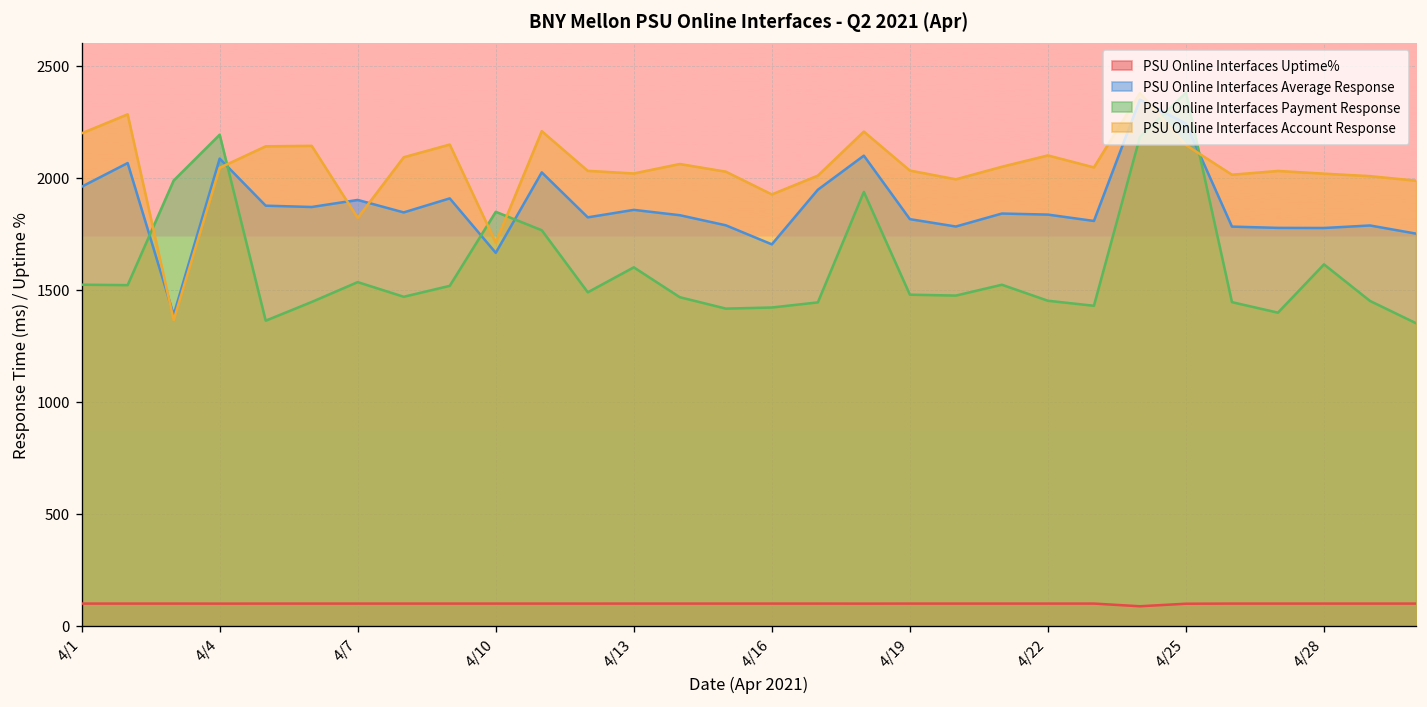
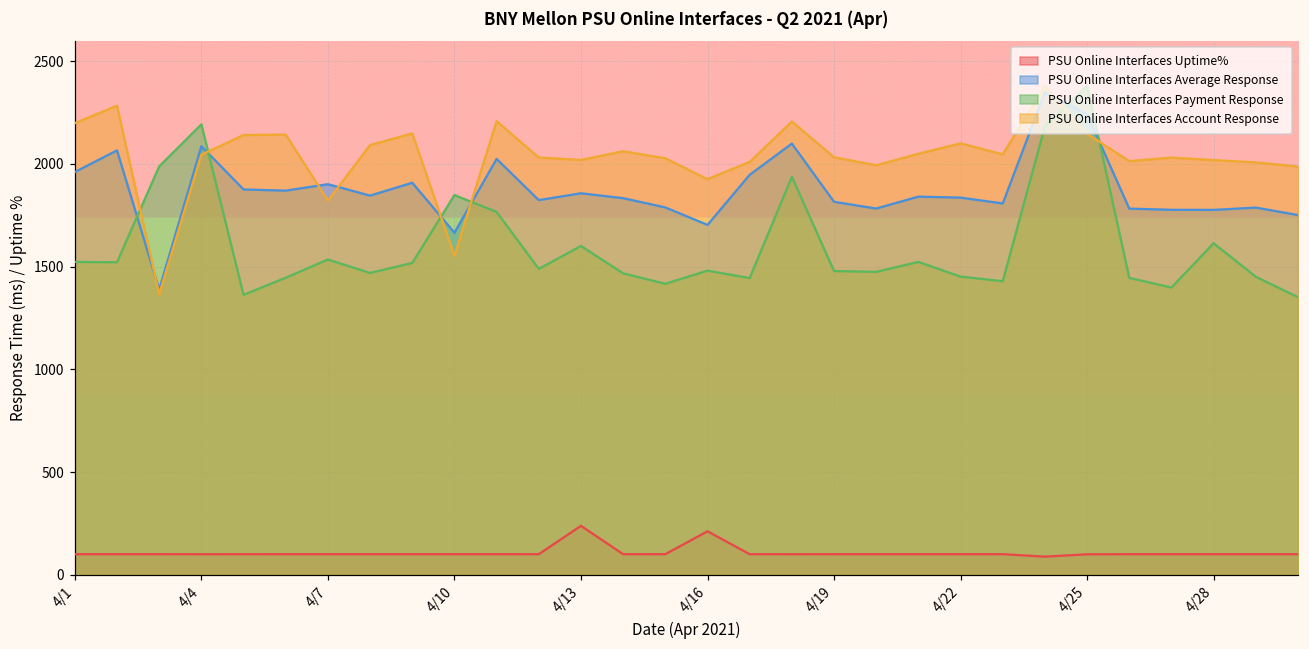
  {
    "PSU Online Interfaces Uptime%": {
      "4/1": 100,
      "4/4": 100,
      "4/7": 100,
      "4/10": 100,
-     "4/13": 100,
-     "4/16": 100,
+     "4/13": 240,
+     "4/16": 210,
      "4/19": 100,
      "4/22": 100,
      "4/25": 100,
      "4/28": 100
    },
    "PSU Online Interfaces Average Response": {
      "4/1": 1960,
      "4/4": 2090,
      "4/7": 1900,
      "4/10": 1670,
      "4/13": 1860,
      "4/16": 1700,
      "4/19": 1820,
      "4/22": 1840,
      "4/28": 1780
    },
    "PSU Online Interfaces Payment Response": {
      "4/1": 1520,
      "4/4": 2190,
      "4/7": 1530,
      "4/10": 1850,
      "4/13": 1600,
-     "4/16": 1420,
+     "4/16": 1480,
      "4/19": 1480,
      "4/22": 1450,
      "4/28": 1610
    },
    "PSU Online Interfaces Account Response": {
      "4/1": 2200,
      "4/4": 2040,
      "4/7": 1820,
-     "4/10": 1710,
+     "4/10": 1550,
      "4/13": 2020,
      "4/16": 1930,
      "4/19": 2030,
      "4/22": 2100,
      "4/25": 2150,
      "4/28": 2020
    }
  }
